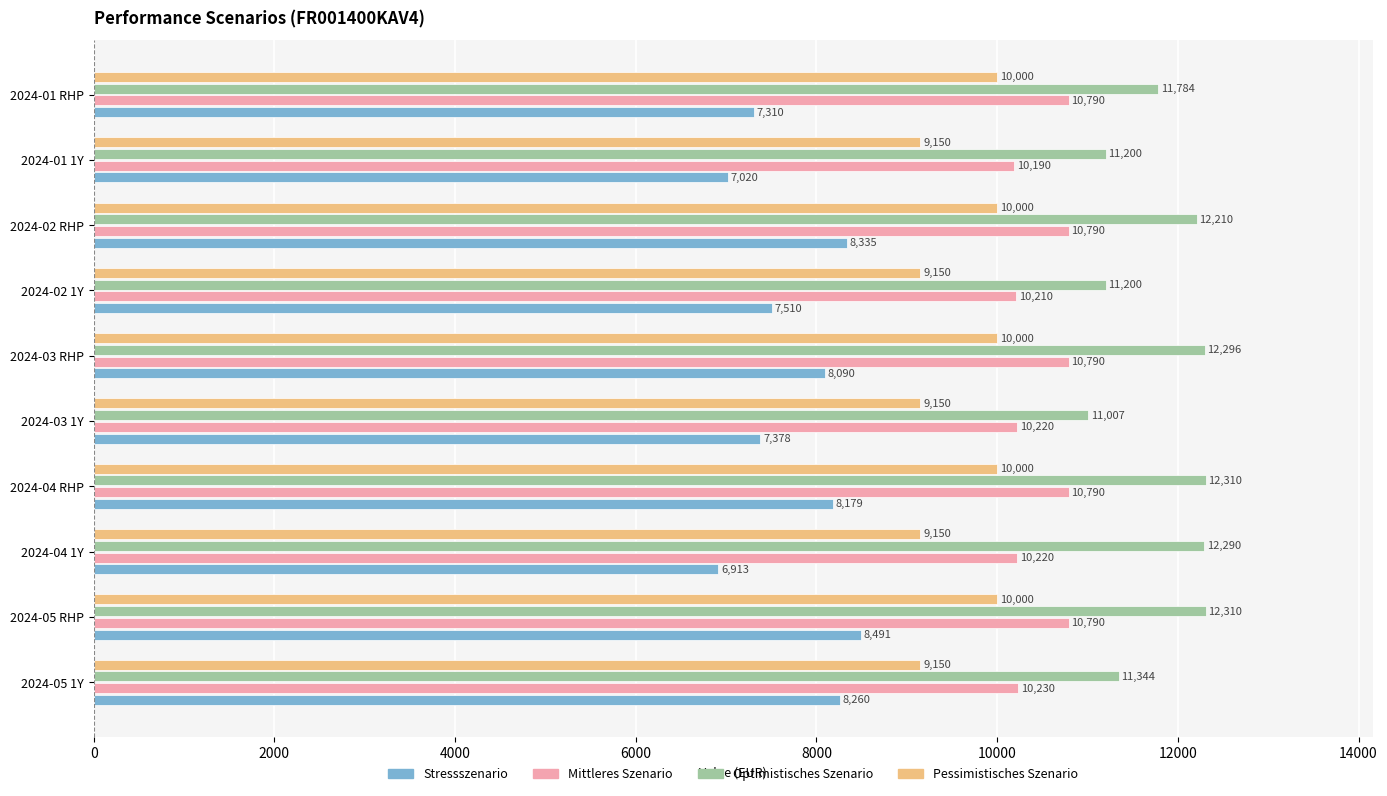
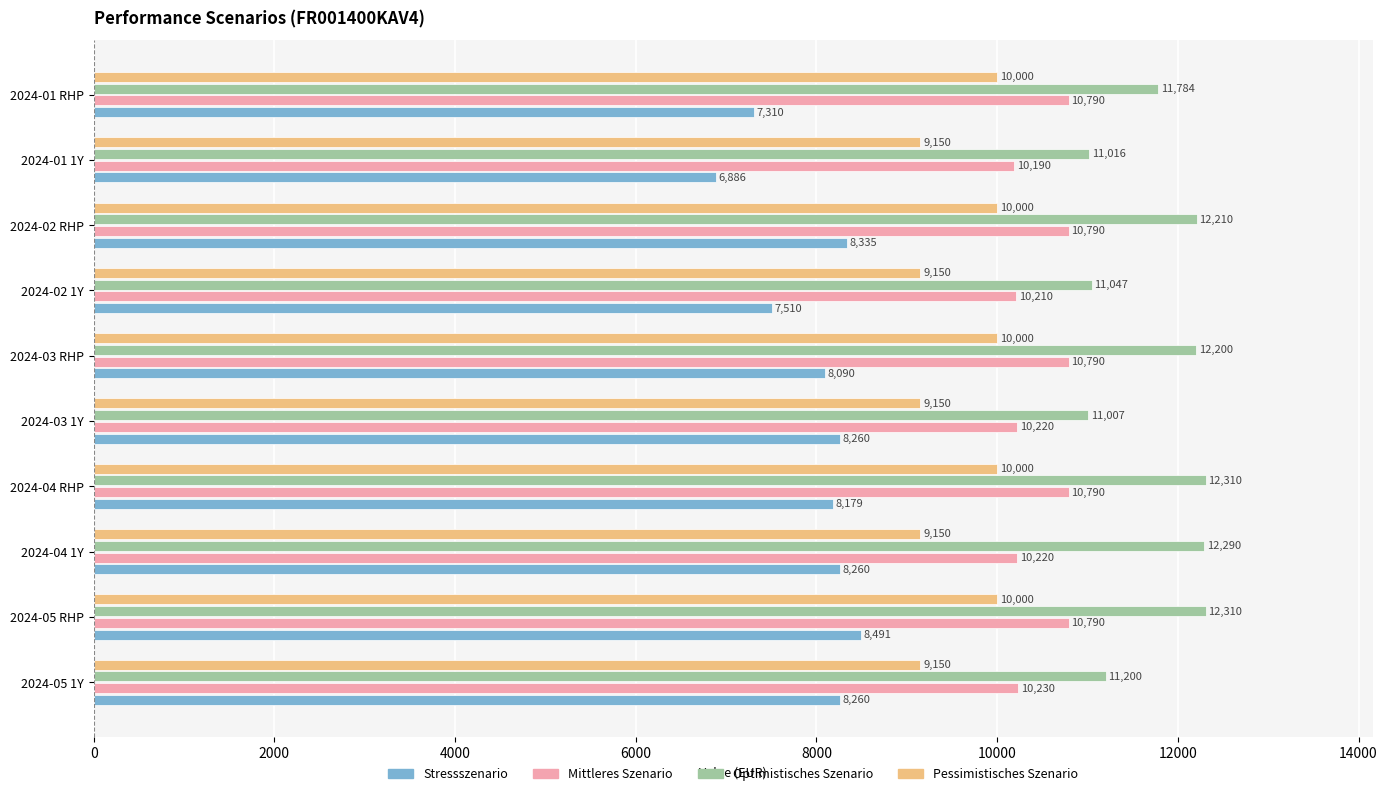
  {
    "Stressszenario": {
      "2024-01 RHP": "7,310",
-     "2024-01 1Y": "7,020",
+     "2024-01 1Y": "6,886",
      "2024-02 RHP": "8,335",
      "2024-02 1Y": "7,510",
      "2024-03 RHP": "8,090",
-     "2024-03 1Y": "7,378",
+     "2024-03 1Y": "8,260",
      "2024-04 RHP": "8,179",
-     "2024-04 1Y": "6,913",
+     "2024-04 1Y": "8,260",
      "2024-05 RHP": "8,491",
      "2024-05 1Y": "8,260"
    },
    "Optimistisches Szenario": {
      "2024-01 RHP": "11,784",
-     "2024-01 1Y": "11,200",
+     "2024-01 1Y": "11,016",
      "2024-02 RHP": "12,210",
-     "2024-02 1Y": "11,200",
-     "2024-03 RHP": "12,296",
+     "2024-02 1Y": "11,047",
+     "2024-03 RHP": "12,200",
      "2024-03 1Y": "11,007",
      "2024-04 RHP": "12,310",
      "2024-04 1Y": "12,290",
      "2024-05 RHP": "12,310",
-     "2024-05 1Y": "11,344"
+     "2024-05 1Y": "11,200"
    }
  }
